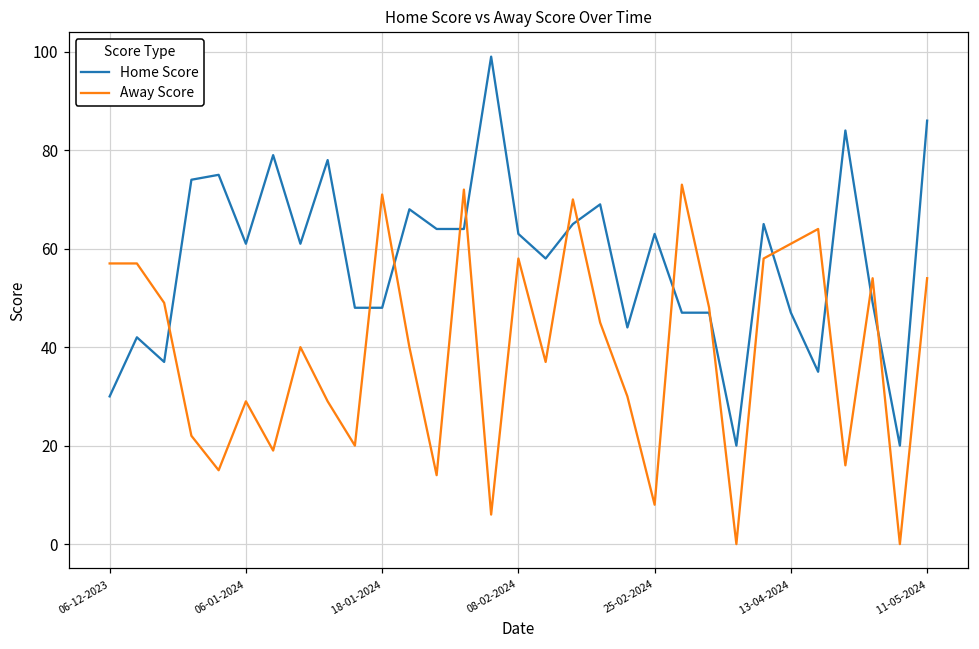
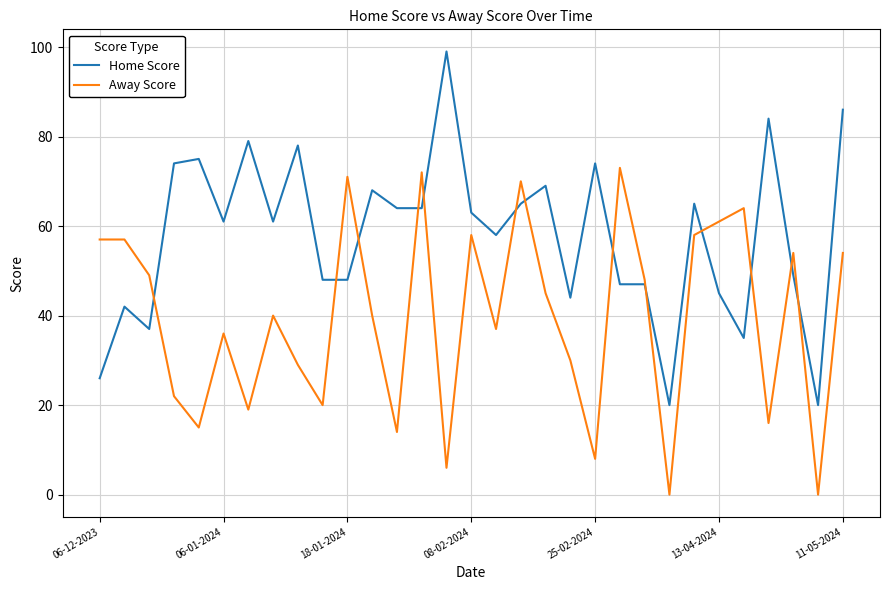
  {
    "Home Score": {
-     "06-12-2023": 30,
+     "06-12-2023": 26,
      "06-01-2024": 61,
      "18-01-2024": 48,
      "08-02-2024": 63,
-     "25-02-2024": 63,
-     "13-04-2024": 47,
+     "25-02-2024": 74,
+     "13-04-2024": 45,
      "11-05-2024": 86
    },
    "Away Score": {
      "06-12-2023": 57,
-     "06-01-2024": 29,
+     "06-01-2024": 36,
      "18-01-2024": 71,
      "08-02-2024": 58,
      "25-02-2024": 8,
      "13-04-2024": 61,
      "11-05-2024": 54
    }
  }
